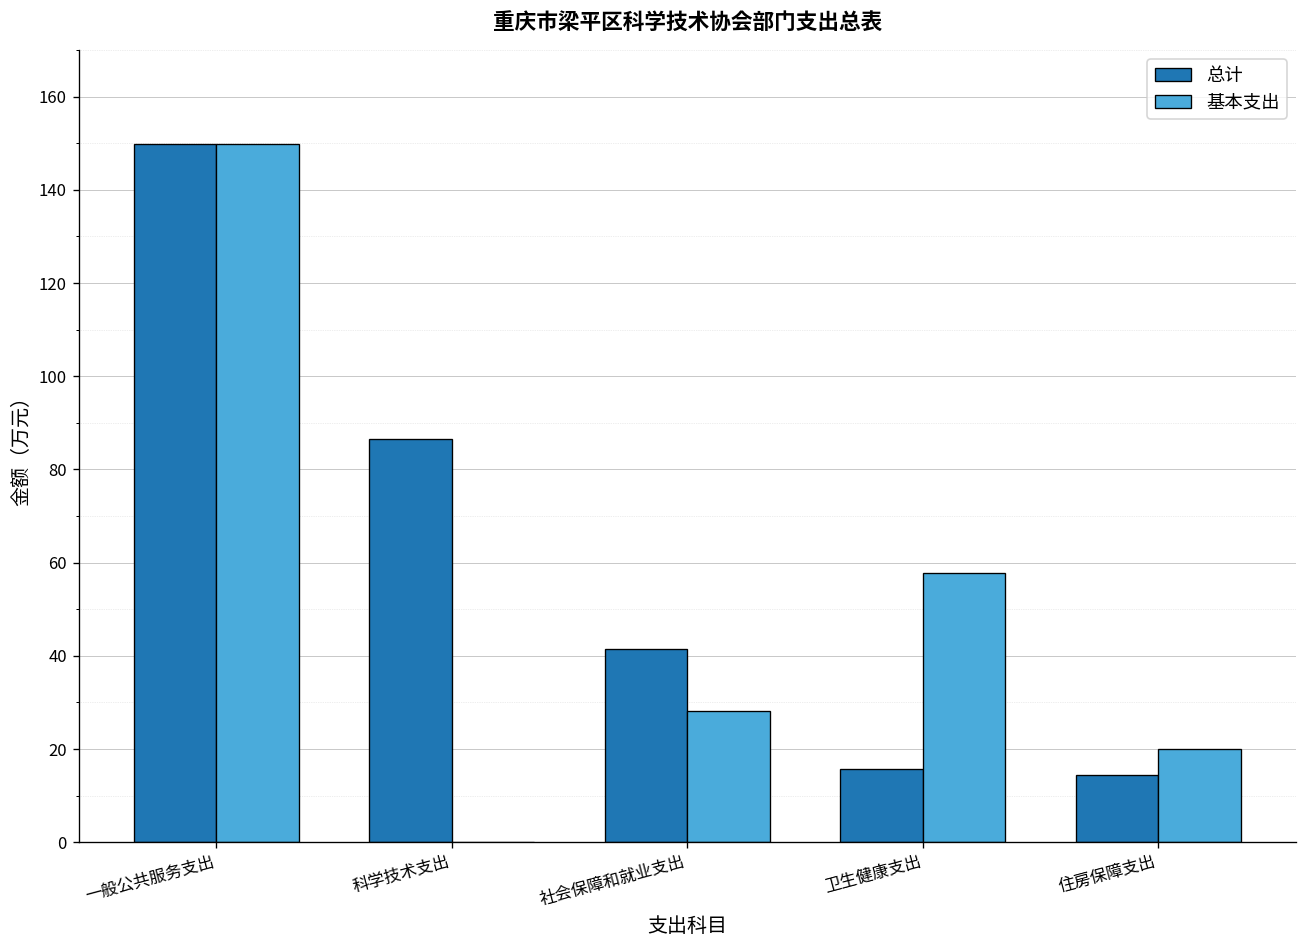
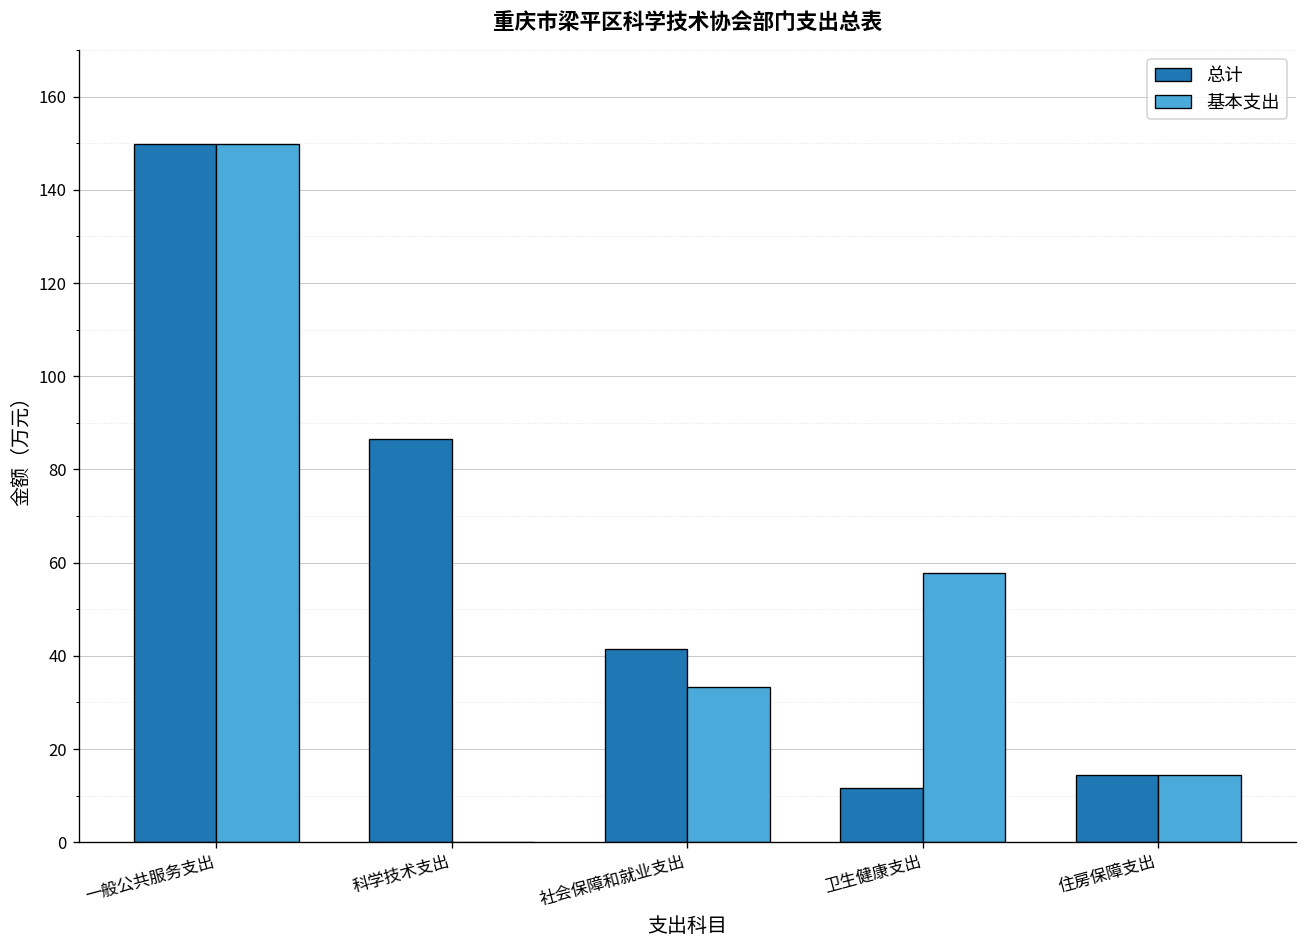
  {
    "总计": {
      "一般公共服务支出": 150,
      "科学技术支出": 87,
      "社会保障和就业支出": 41,
-     "卫生健康支出": 16,
+     "卫生健康支出": 12,
      "住房保障支出": 15
    },
    "基本支出": {
      "一般公共服务支出": 150,
      "科学技术支出": 0,
-     "社会保障和就业支出": 28,
+     "社会保障和就业支出": 33,
      "卫生健康支出": 58,
-     "住房保障支出": 20
+     "住房保障支出": 15
    }
  }
